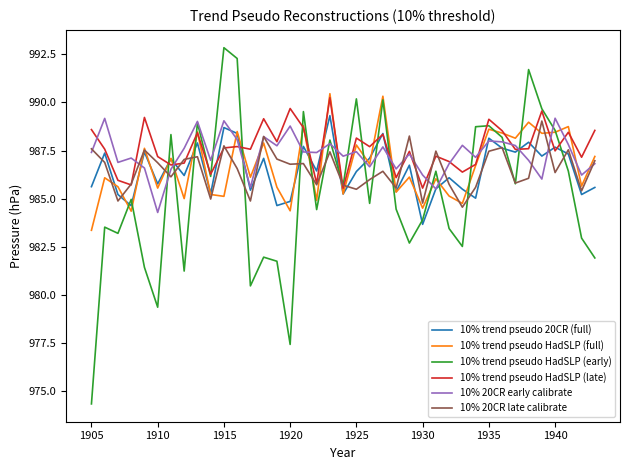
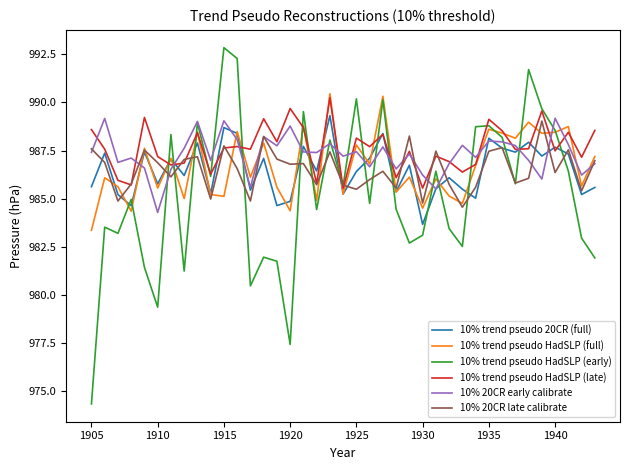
  {
    "10% trend pseudo 20CR (full)": {
      "1905": 985.6,
      "1910": 985.8,
      "1915": 988.7,
      "1920": 984.9,
      "1925": 986.4,
      "1930": 983.7,
      "1935": 988.1,
      "1940": 987.7
    },
    "10% trend pseudo HadSLP (full)": {
      "1905": 983.4,
      "1910": 985.5,
      "1915": 985.1,
      "1920": 984.4,
      "1925": 987.8,
      "1930": 984.5,
      "1935": 988.6
    },
    "10% trend pseudo HadSLP (early)": {
      "1905": 974.3,
      "1910": 979.4,
      "1915": 992.9,
      "1920": 977.4,
      "1925": 990.2,
-     "1930": 983.9,
+     "1930": 983.1,
      "1935": 988.8
    },
    "10% trend pseudo HadSLP (late)": {
      "1905": 988.6,
      "1910": 987.2,
      "1920": 989.7,
      "1925": 988.1,
      "1930": 985.5,
      "1935": 989.1,
      "1940": 987.5
    },
    "10% 20CR early calibrate": {
      "1905": 987.4,
      "1910": 984.3,
      "1915": 989.0,
      "1920": 988.8,
      "1925": 987.4,
      "1930": 986.2,
      "1935": 988.0,
      "1940": 989.2
    },
    "10% 20CR late calibrate": {
      "1905": 987.6,
      "1910": 986.9,
      "1920": 986.8,
      "1925": 985.5,
      "1930": 984.8,
      "1935": 987.5,
      "1940": 986.4
    }
  }
